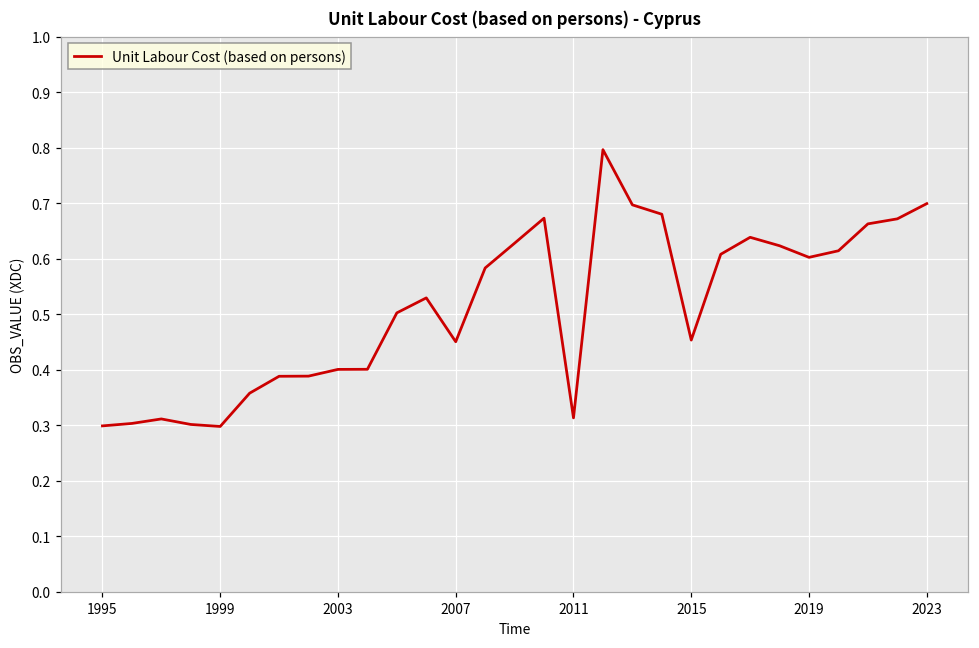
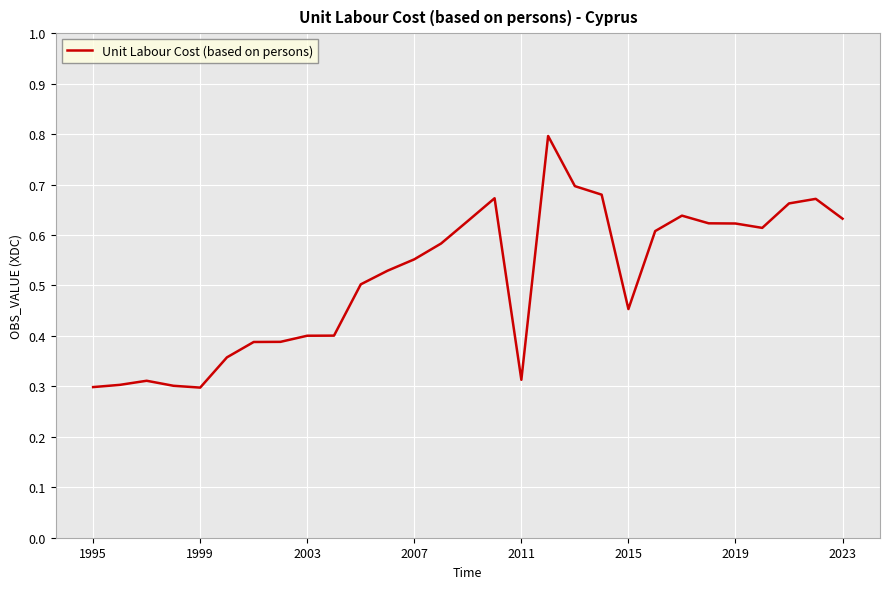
  {
    "1995": 0.30,
    "1999": 0.30,
    "2003": 0.40,
-   "2007": 0.45,
+   "2007": 0.55,
    "2011": 0.31,
    "2015": 0.45,
-   "2019": 0.60,
-   "2023": 0.70
+   "2019": 0.62,
+   "2023": 0.63
  }
